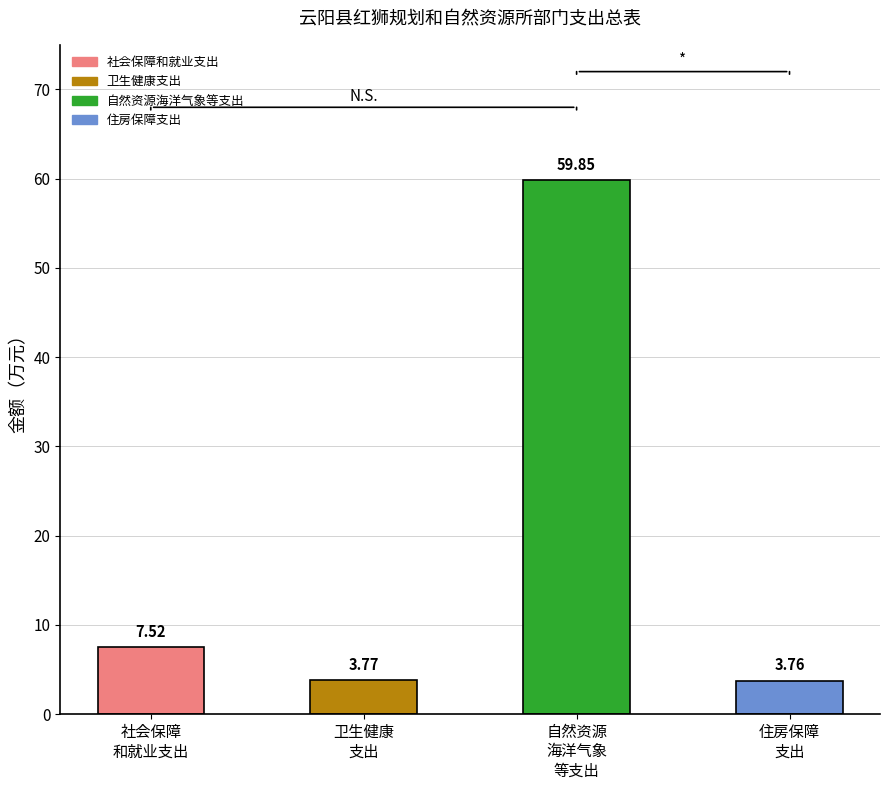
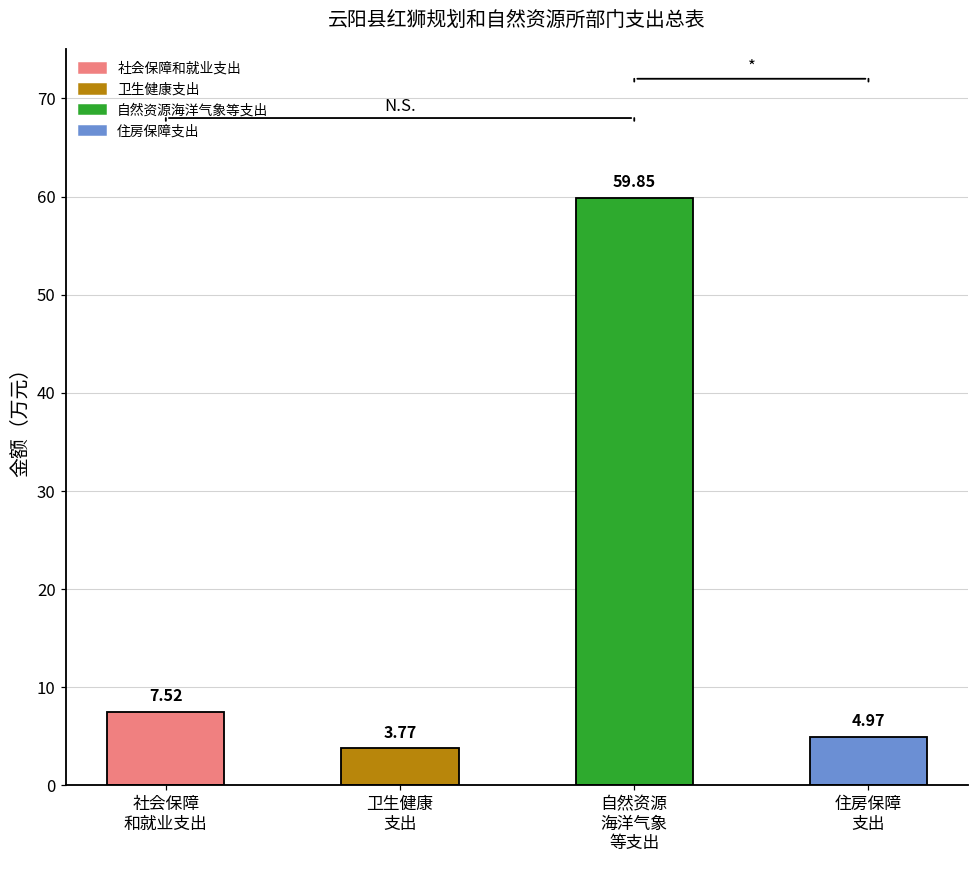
  {
    "社会保障 和就业支出": 7.52,
    "卫生健康 支出": 3.77,
    "自然资源 海洋气象 等支出": 59.85,
-   "住房保障 支出": 3.76
+   "住房保障 支出": 4.97
  }
